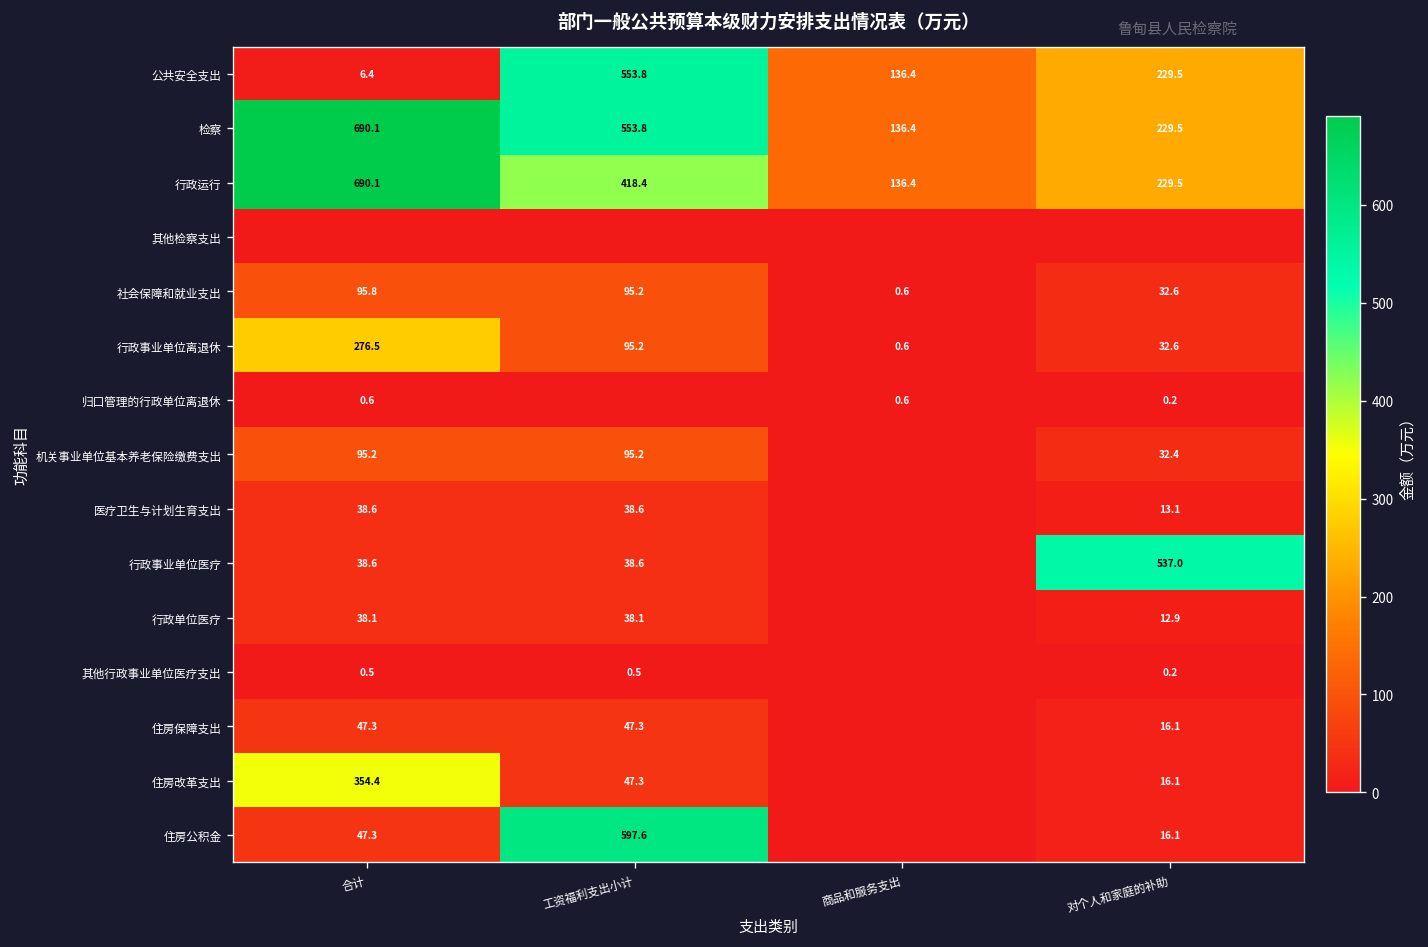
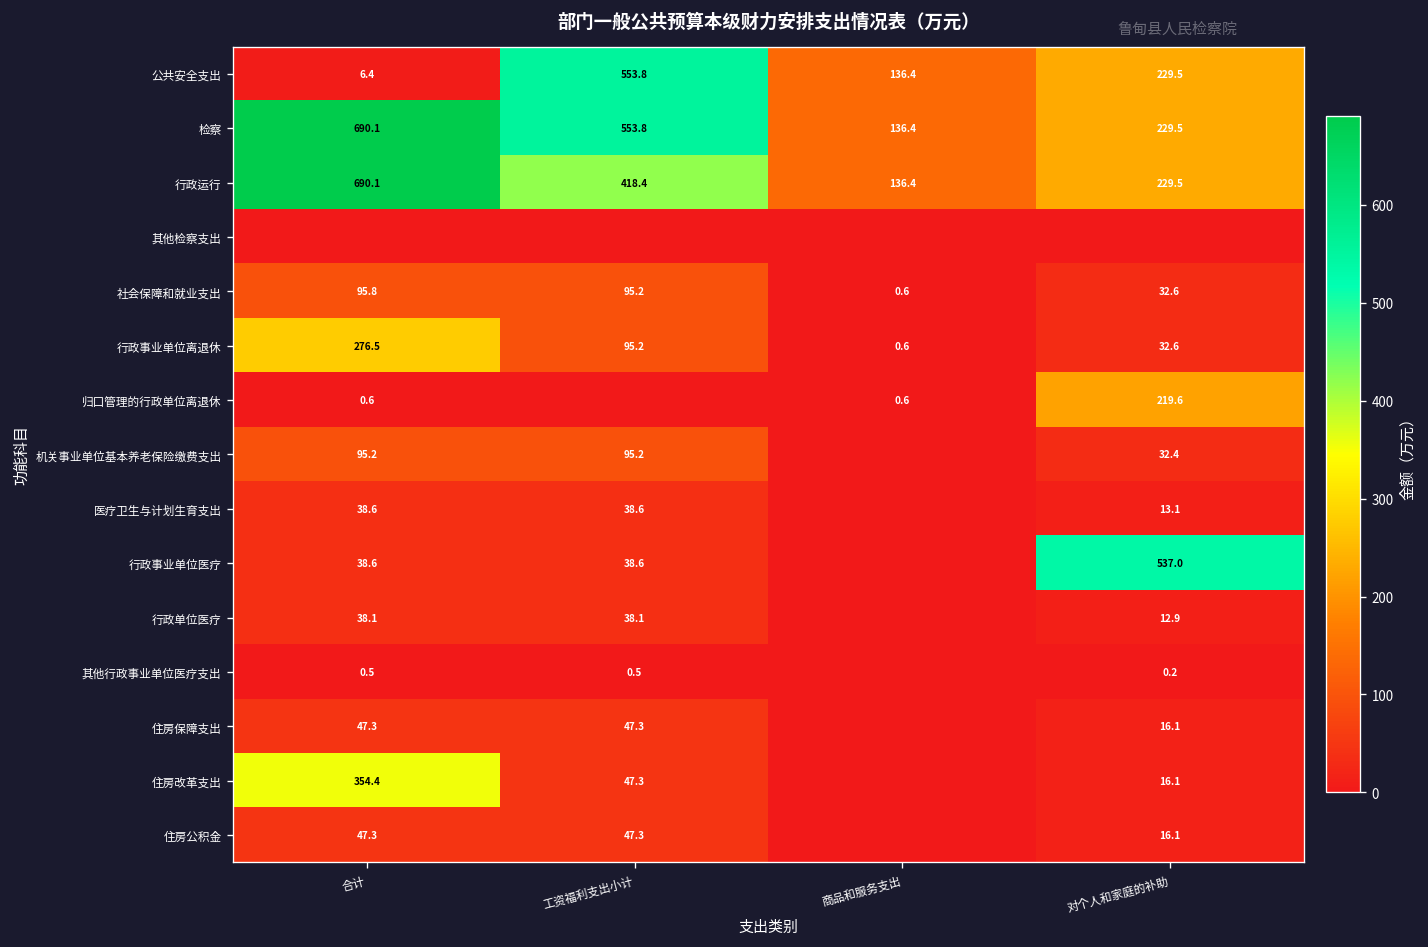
  {
    "公共安全支出": {
      "合计": 6.4,
      "工资福利支出小计": 553.8,
      "商品和服务支出": 136.4,
      "对个人和家庭的补助": 229.5
    },
    "检察": {
      "合计": 690.1,
      "工资福利支出小计": 553.8,
      "商品和服务支出": 136.4,
      "对个人和家庭的补助": 229.5
    },
    "行政运行": {
      "合计": 690.1,
      "工资福利支出小计": 418.4,
      "商品和服务支出": 136.4,
      "对个人和家庭的补助": 229.5
    },
    "社会保障和就业支出": {
      "合计": 95.8,
      "工资福利支出小计": 95.2,
      "商品和服务支出": 0.6,
      "对个人和家庭的补助": 32.6
    },
    "行政事业单位离退休": {
      "合计": 276.5,
      "工资福利支出小计": 95.2,
      "商品和服务支出": 0.6,
      "对个人和家庭的补助": 32.6
    },
    "归口管理的行政单位离退休": {
      "合计": 0.6,
      "商品和服务支出": 0.6,
-     "对个人和家庭的补助": 0.2
+     "对个人和家庭的补助": 219.6
    },
    "机关事业单位基本养老保险缴费支出": {
      "合计": 95.2,
      "工资福利支出小计": 95.2,
      "对个人和家庭的补助": 32.4
    },
    "医疗卫生与计划生育支出": {
      "合计": 38.6,
      "工资福利支出小计": 38.6,
      "对个人和家庭的补助": 13.1
    },
    "行政事业单位医疗": {
      "合计": 38.6,
      "工资福利支出小计": 38.6,
      "对个人和家庭的补助": 537.0
    },
    "行政单位医疗": {
      "合计": 38.1,
      "工资福利支出小计": 38.1,
      "对个人和家庭的补助": 12.9
    },
    "其他行政事业单位医疗支出": {
      "合计": 0.5,
      "工资福利支出小计": 0.5,
      "对个人和家庭的补助": 0.2
    },
    "住房保障支出": {
      "合计": 47.3,
      "工资福利支出小计": 47.3,
      "对个人和家庭的补助": 16.1
    },
    "住房改革支出": {
      "合计": 354.4,
      "工资福利支出小计": 47.3,
      "对个人和家庭的补助": 16.1
    },
    "住房公积金": {
      "合计": 47.3,
-     "工资福利支出小计": 597.6,
+     "工资福利支出小计": 47.3,
      "对个人和家庭的补助": 16.1
    }
  }
